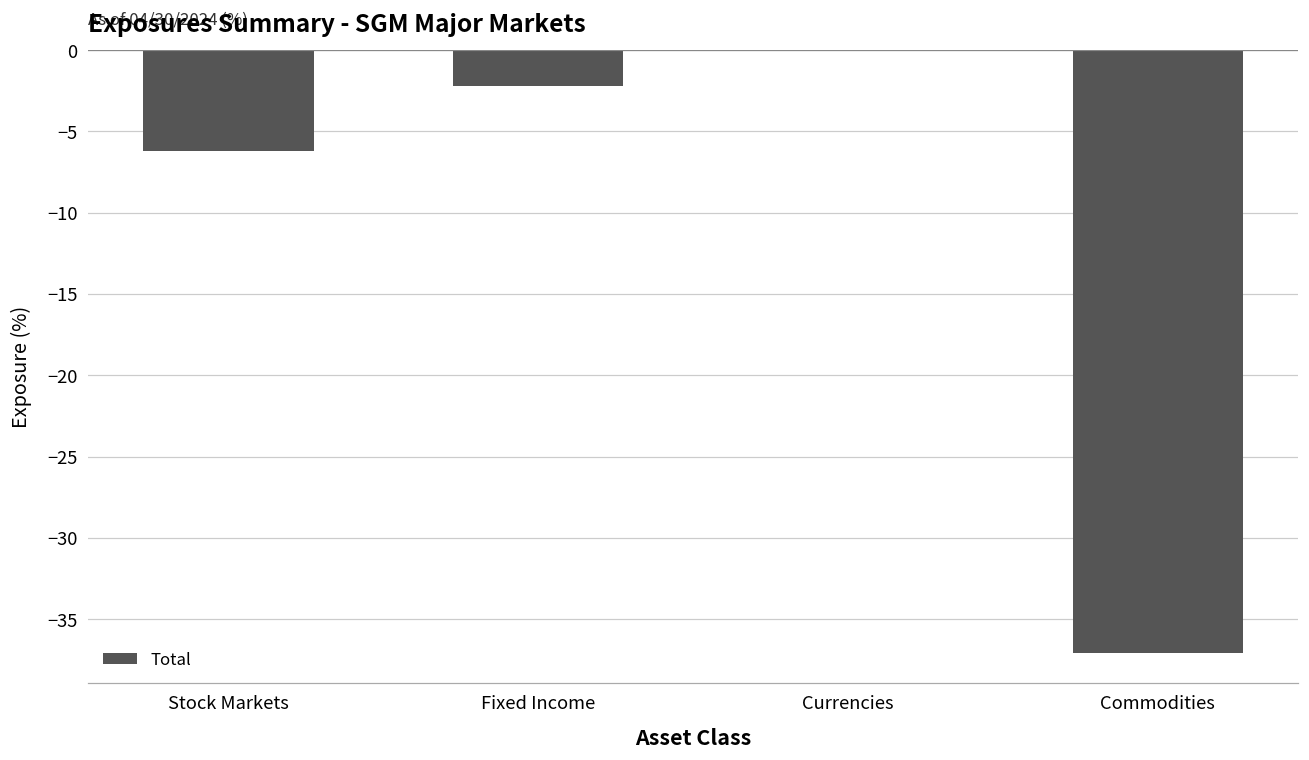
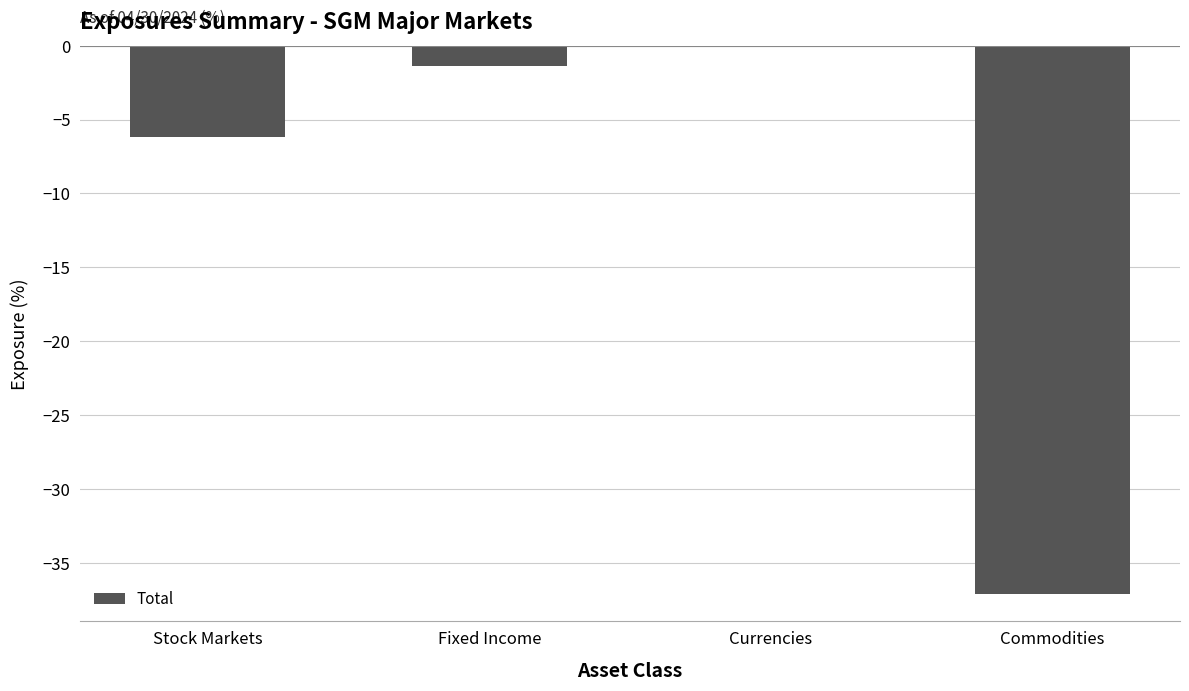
  {
    "Stock Markets": -6.2,
-   "Fixed Income": -2.2,
+   "Fixed Income": -1.4,
    "Currencies": 0.0,
    "Commodities": -37.1
  }
